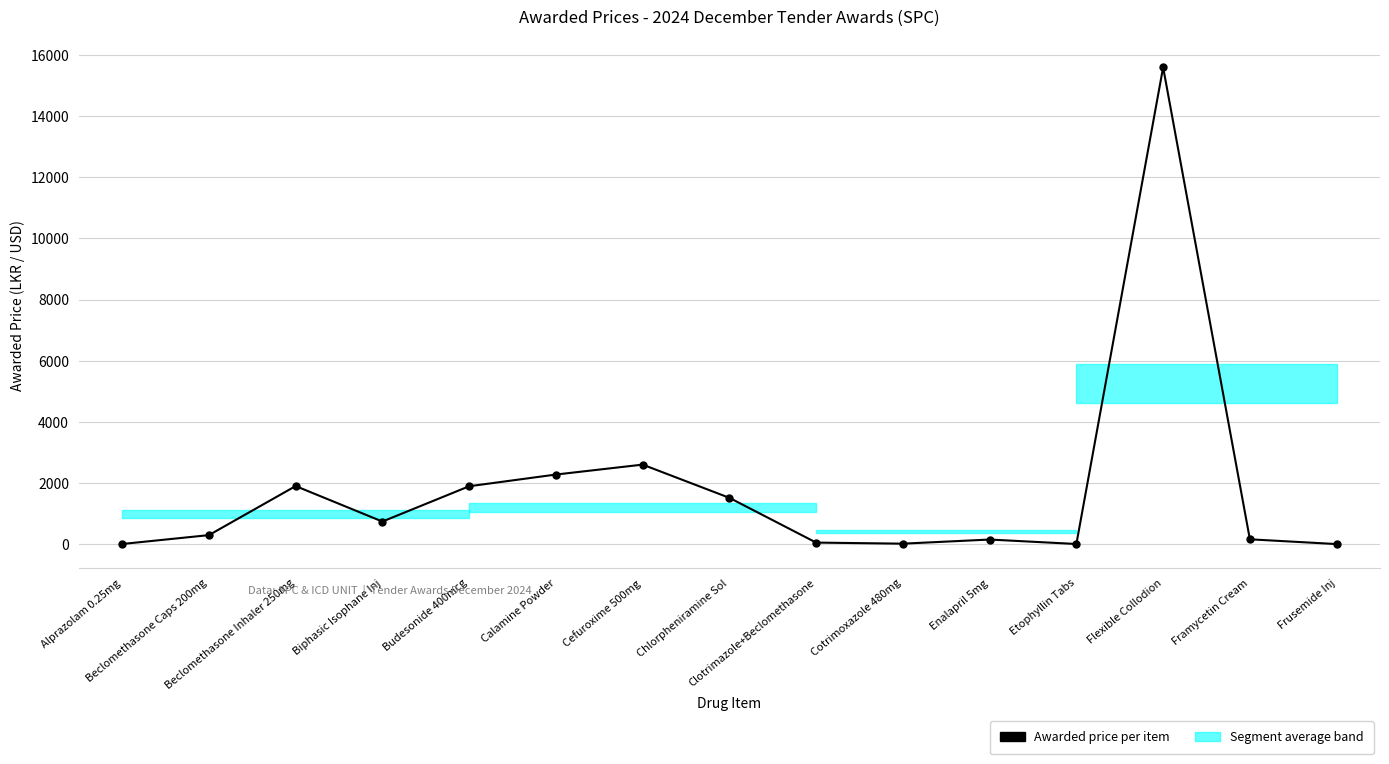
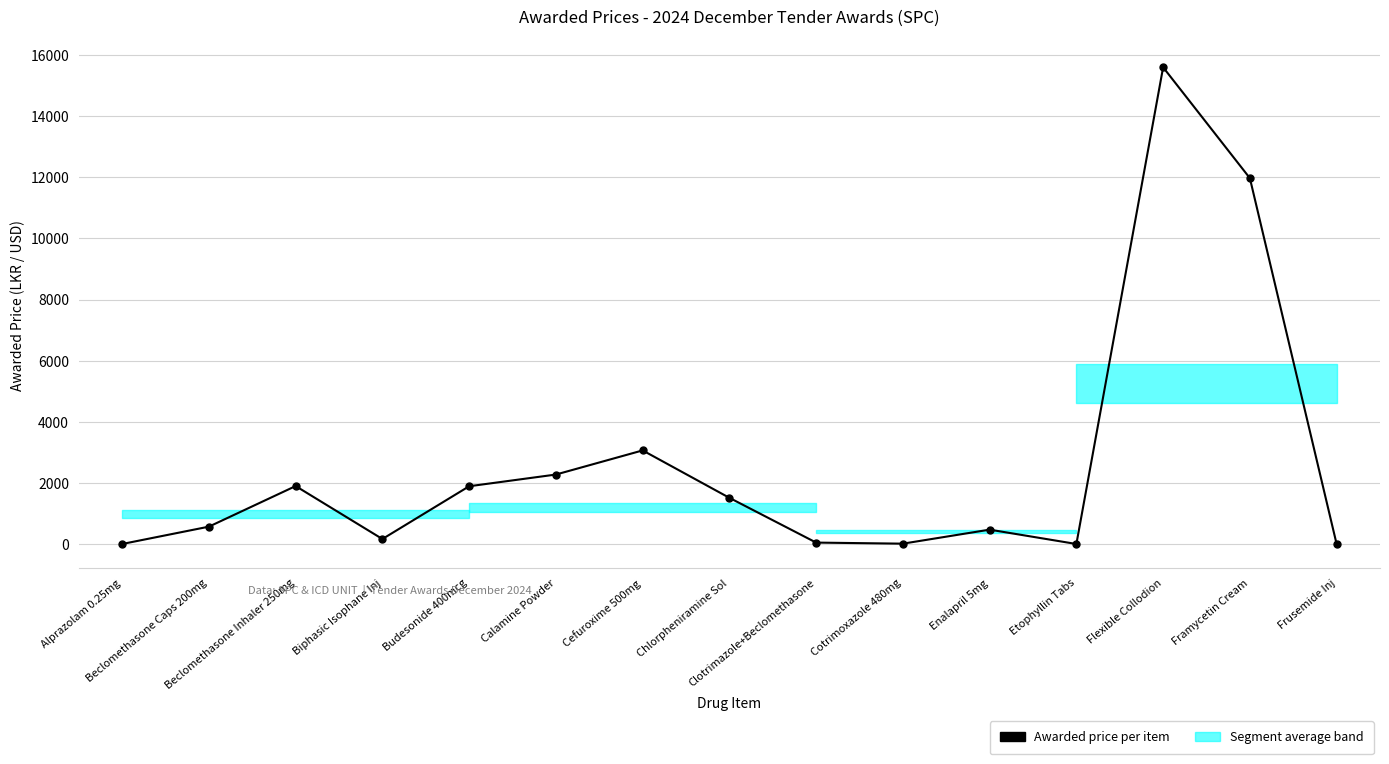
  {
    "Awarded price per item": {
      "Alprazolam 0.25mg": 0,
-     "Beclomethasone Caps 200mg": 300,
+     "Beclomethasone Caps 200mg": 600,
      "Beclomethasone Inhaler 250mg": 1900,
-     "Biphasic Isophane Inj": 700,
+     "Biphasic Isophane Inj": 200,
      "Budesonide 400mcg": 1900,
      "Calamine Powder": 2300,
-     "Cefuroxime 500mg": 2600,
+     "Cefuroxime 500mg": 3100,
      "Chlorpheniramine Sol": 1500,
      "Clotrimazole+Beclomethasone": 0,
      "Cotrimoxazole 480mg": 0,
-     "Enalapril 5mg": 100,
+     "Enalapril 5mg": 500,
      "Etophyllin Tabs": 0,
      "Flexible Collodion": 15600,
-     "Framycetin Cream": 200,
+     "Framycetin Cream": 12000,
      "Frusemide Inj": 0
    }
  }
